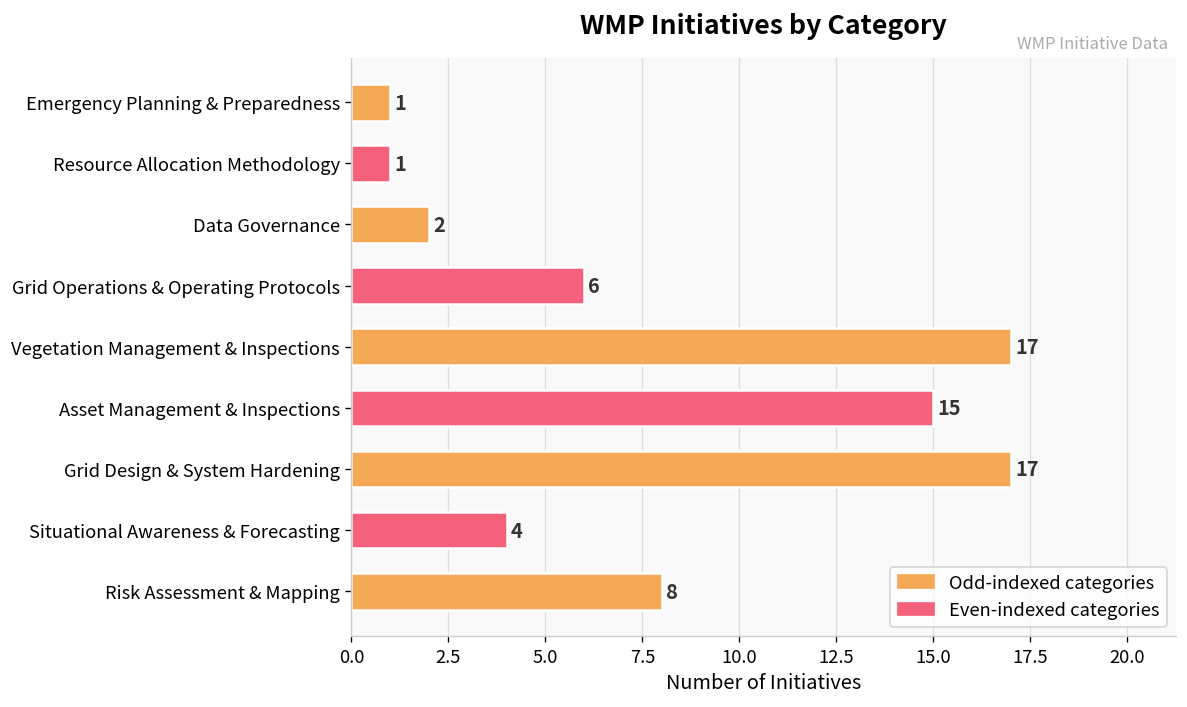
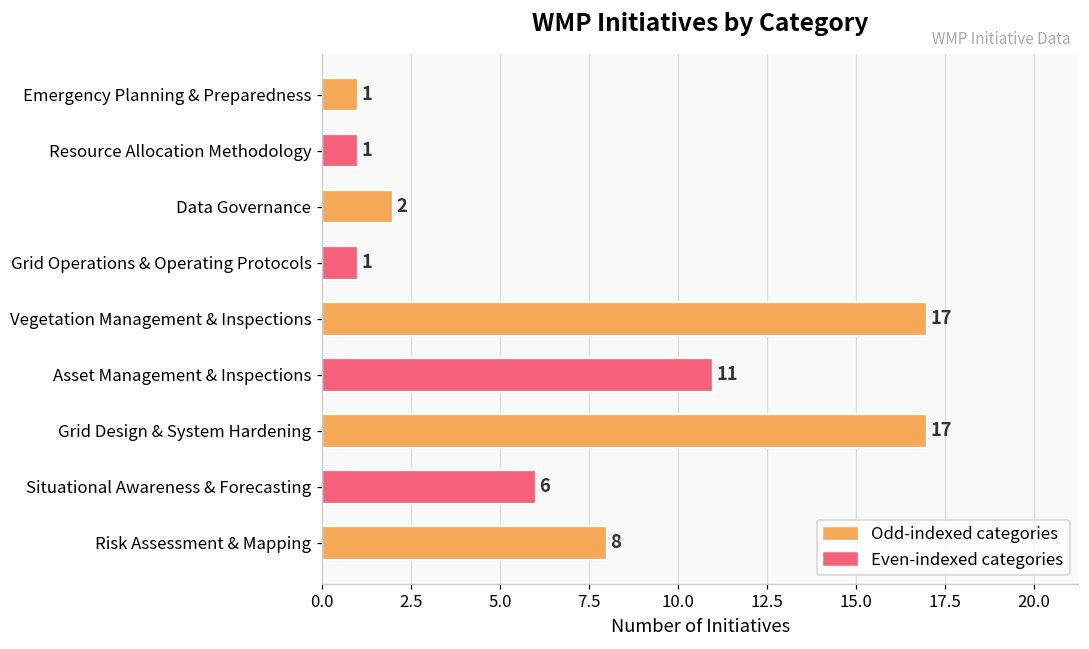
  {
    "Emergency Planning & Preparedness": 1,
    "Resource Allocation Methodology": 1,
    "Data Governance": 2,
-   "Grid Operations & Operating Protocols": 6,
+   "Grid Operations & Operating Protocols": 1,
    "Vegetation Management & Inspections": 17,
-   "Asset Management & Inspections": 15,
+   "Asset Management & Inspections": 11,
    "Grid Design & System Hardening": 17,
-   "Situational Awareness & Forecasting": 4,
+   "Situational Awareness & Forecasting": 6,
    "Risk Assessment & Mapping": 8
  }
